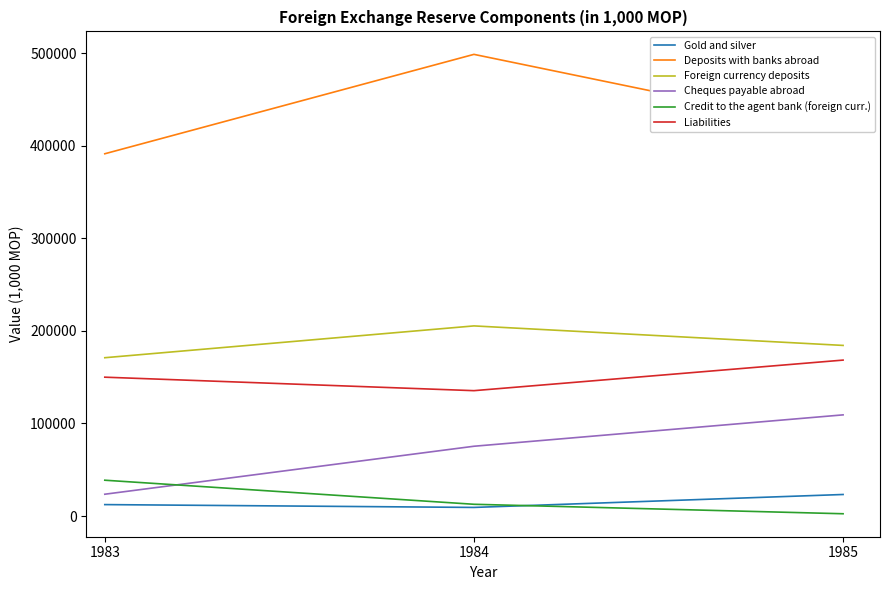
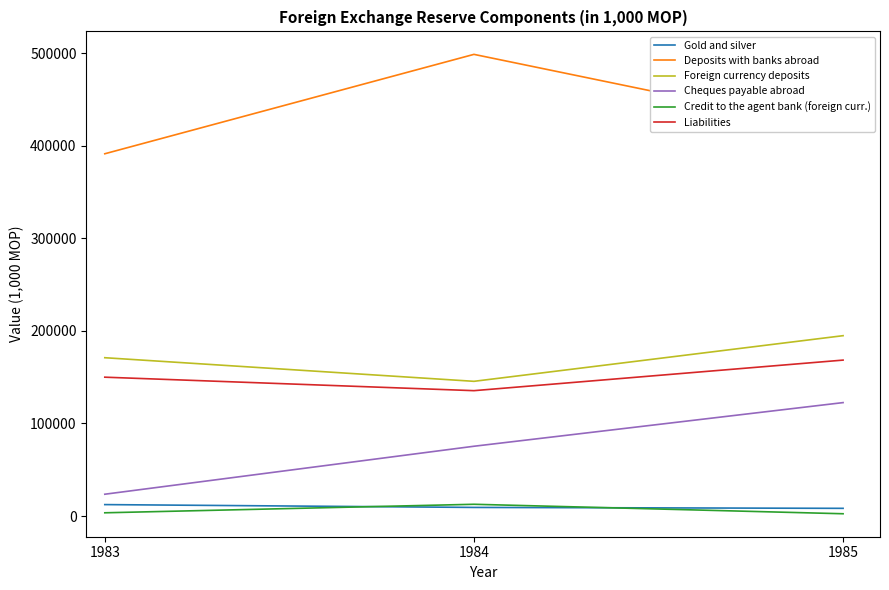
  {
    "Gold and silver": {
      "1983": 10000,
      "1984": 10000,
-     "1985": 20000
+     "1985": 10000
    },
    "Deposits with banks abroad": {
      "1983": 390000,
      "1984": 500000
    },
    "Foreign currency deposits": {
      "1983": 170000,
-     "1984": 210000,
-     "1985": 180000
+     "1984": 150000,
+     "1985": 190000
    },
    "Cheques payable abroad": {
      "1983": 20000,
      "1984": 80000,
-     "1985": 110000
+     "1985": 120000
    },
    "Credit to the agent bank (foreign curr.)": {
-     "1983": 40000,
+     "1983": 0,
      "1984": 10000,
      "1985": 0
    },
    "Liabilities": {
      "1983": 150000,
      "1984": 140000,
      "1985": 170000
    }
  }
